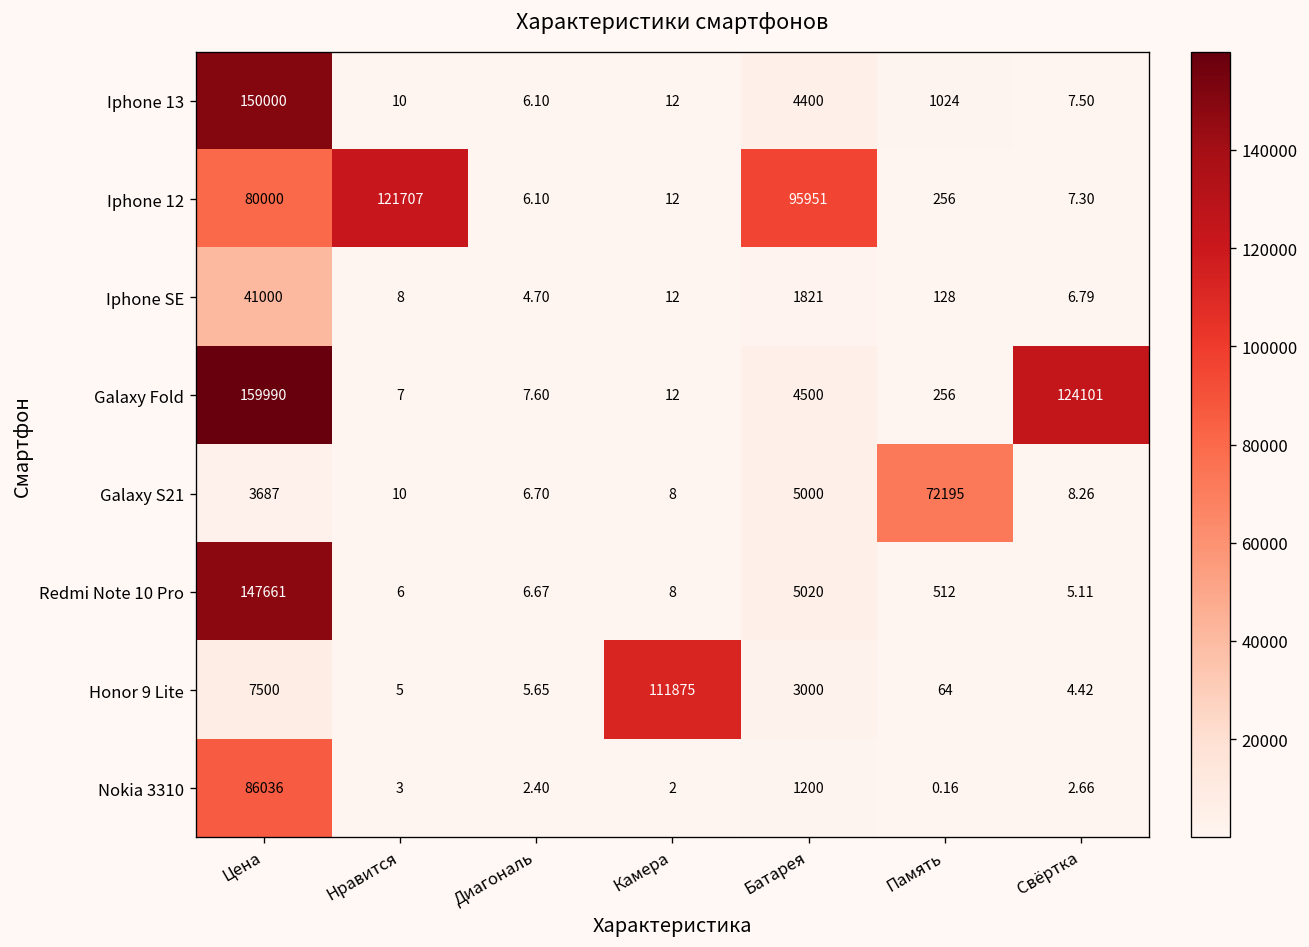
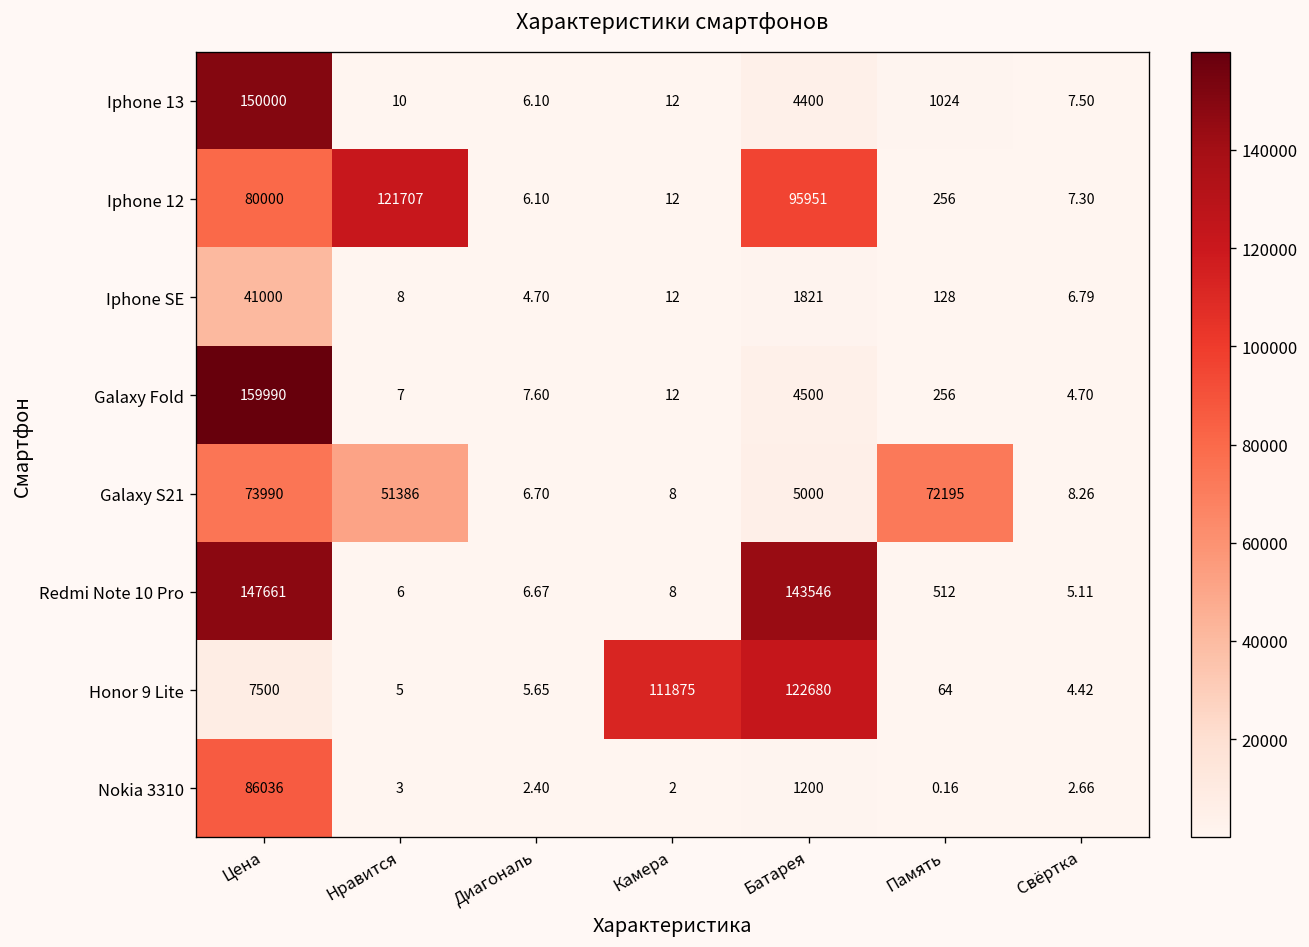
  {
    "Iphone 13": {
      "Цена": 150000,
      "Нравится": 10,
      "Диагональ": 6.10,
      "Камера": 12,
      "Батарея": 4400,
      "Память": 1024,
      "Свёртка": 7.50
    },
    "Iphone 12": {
      "Цена": 80000,
      "Нравится": 121707,
      "Диагональ": 6.10,
      "Камера": 12,
      "Батарея": 95951,
      "Память": 256,
      "Свёртка": 7.30
    },
    "Iphone SE": {
      "Цена": 41000,
      "Нравится": 8,
      "Диагональ": 4.70,
      "Камера": 12,
      "Батарея": 1821,
      "Память": 128,
      "Свёртка": 6.79
    },
    "Galaxy Fold": {
      "Цена": 159990,
      "Нравится": 7,
      "Диагональ": 7.60,
      "Камера": 12,
      "Батарея": 4500,
      "Память": 256,
-     "Свёртка": 124101
+     "Свёртка": 4.70
    },
    "Galaxy S21": {
-     "Цена": 3687,
-     "Нравится": 10,
+     "Цена": 73990,
+     "Нравится": 51386,
      "Диагональ": 6.70,
      "Камера": 8,
      "Батарея": 5000,
      "Память": 72195,
      "Свёртка": 8.26
    },
    "Redmi Note 10 Pro": {
      "Цена": 147661,
      "Нравится": 6,
      "Диагональ": 6.67,
      "Камера": 8,
-     "Батарея": 5020,
+     "Батарея": 143546,
      "Память": 512,
      "Свёртка": 5.11
    },
    "Honor 9 Lite": {
      "Цена": 7500,
      "Нравится": 5,
      "Диагональ": 5.65,
      "Камера": 111875,
-     "Батарея": 3000,
+     "Батарея": 122680,
      "Память": 64,
      "Свёртка": 4.42
    },
    "Nokia 3310": {
      "Цена": 86036,
      "Нравится": 3,
      "Диагональ": 2.40,
      "Камера": 2,
      "Батарея": 1200,
      "Память": 0.16,
      "Свёртка": 2.66
    }
  }
